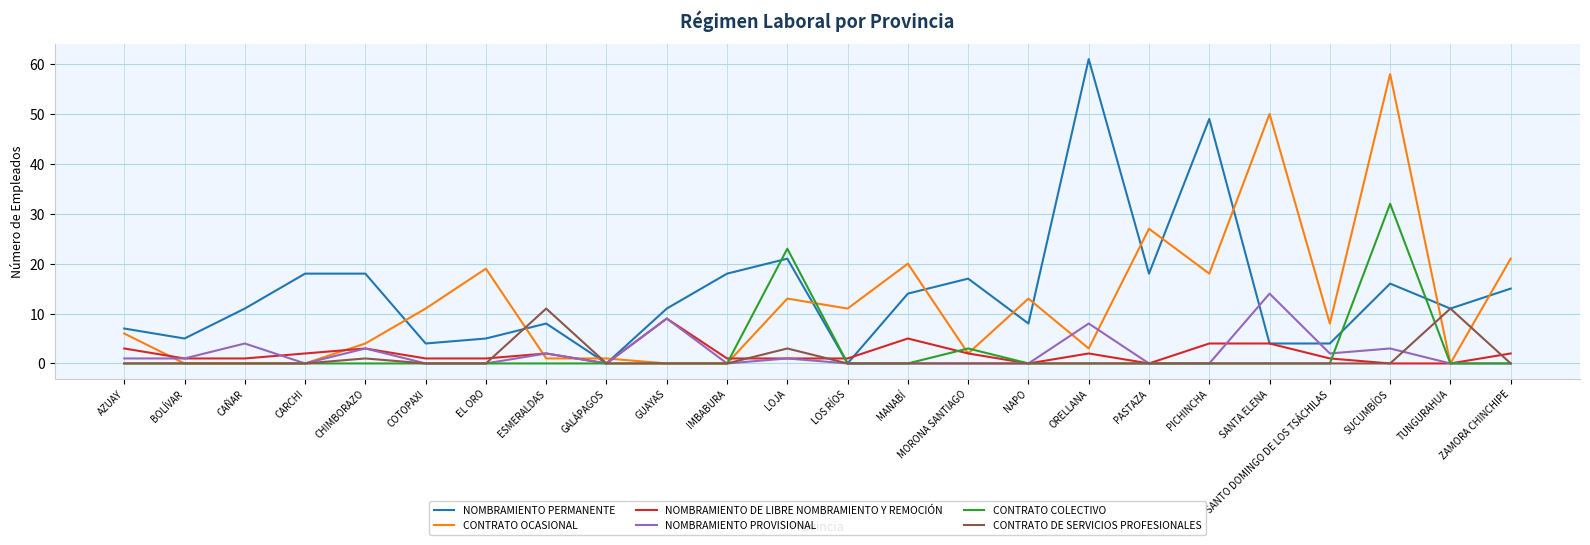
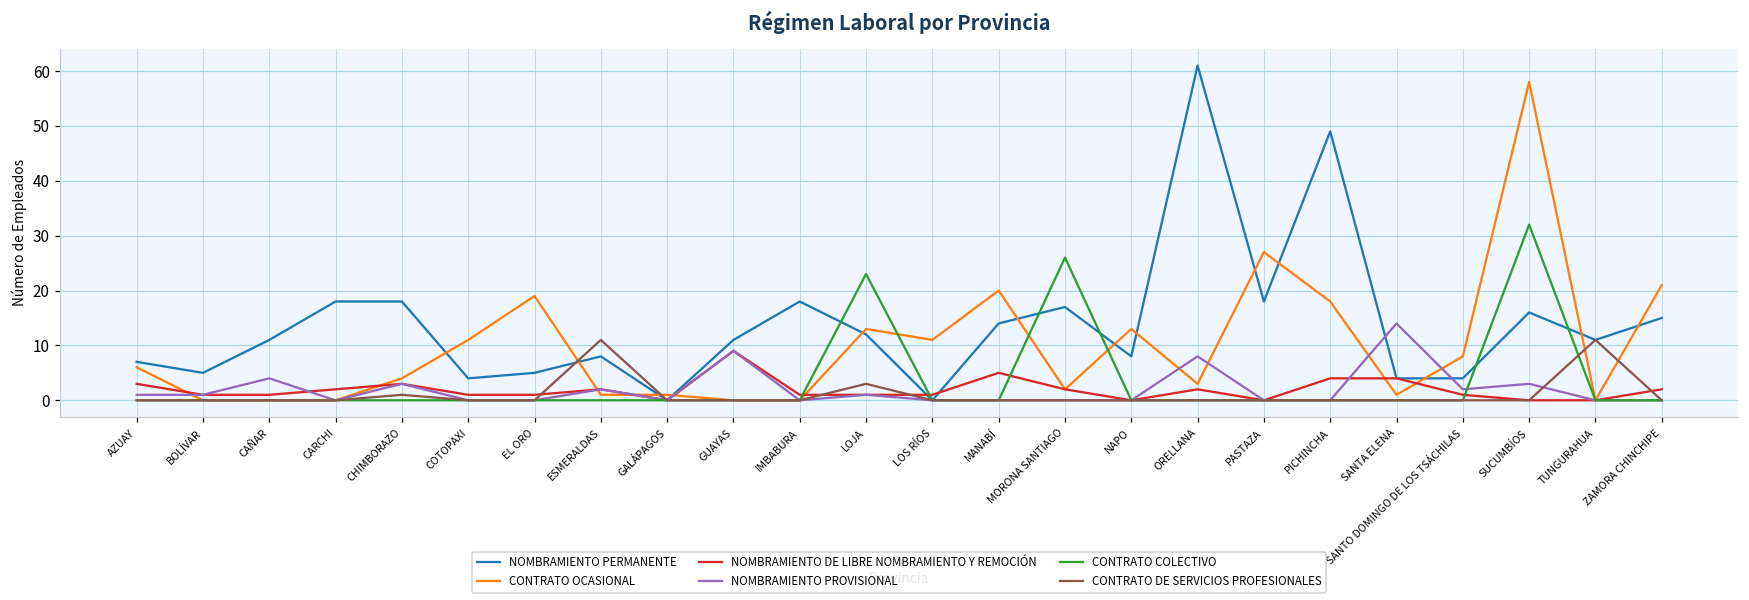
  {
    "NOMBRAMIENTO PERMANENTE": {
      "AZUAY": 7,
      "BOLÍVAR": 5,
      "CAÑAR": 11,
      "CARCHI": 18,
      "CHIMBORAZO": 18,
      "COTOPAXI": 4,
      "EL ORO": 5,
      "ESMERALDAS": 8,
      "GUAYAS": 11,
      "IMBABURA": 18,
-     "LOJA": 21,
+     "LOJA": 12,
      "MANABÍ": 14,
      "MORONA SANTIAGO": 17,
      "NAPO": 8,
      "ORELLANA": 61,
      "PASTAZA": 18,
      "PICHINCHA": 49,
      "SANTO DOMINGO DE LOS TSÁCHILAS": 4,
      "SUCUMBÍOS": 16,
      "ZAMORA CHINCHIPE": 15
    },
    "CONTRATO OCASIONAL": {
      "AZUAY": 6,
      "CHIMBORAZO": 4,
      "COTOPAXI": 11,
      "EL ORO": 19,
      "ESMERALDAS": 1,
      "GALÁPAGOS": 1,
      "LOJA": 13,
      "LOS RÍOS": 11,
      "MANABÍ": 20,
      "NAPO": 13,
      "ORELLANA": 3,
      "PASTAZA": 27,
      "PICHINCHA": 18,
-     "SANTA ELENA": 50,
+     "SANTA ELENA": 1,
      "SANTO DOMINGO DE LOS TSÁCHILAS": 8,
      "SUCUMBÍOS": 58,
      "ZAMORA CHINCHIPE": 21
    },
    "NOMBRAMIENTO DE LIBRE NOMBRAMIENTO Y REMOCIÓN": {
      "AZUAY": 3,
      "CAÑAR": 1,
      "CARCHI": 2,
      "COTOPAXI": 1,
      "EL ORO": 1,
      "IMBABURA": 1,
      "LOS RÍOS": 1,
      "MANABÍ": 5,
      "ORELLANA": 2,
      "PICHINCHA": 4,
      "SANTO DOMINGO DE LOS TSÁCHILAS": 1,
      "ZAMORA CHINCHIPE": 2
    },
    "NOMBRAMIENTO PROVISIONAL": {
      "AZUAY": 1,
      "CAÑAR": 4,
      "ORELLANA": 8,
      "SANTA ELENA": 14,
      "SANTO DOMINGO DE LOS TSÁCHILAS": 2,
      "SUCUMBÍOS": 3
    },
    "CONTRATO COLECTIVO": {
      "CHIMBORAZO": 0,
      "ESMERALDAS": 0,
      "LOJA": 23,
-     "MORONA SANTIAGO": 3,
+     "MORONA SANTIAGO": 26,
      "SUCUMBÍOS": 32
    },
    "CONTRATO DE SERVICIOS PROFESIONALES": {
      "CHIMBORAZO": 1,
      "ESMERALDAS": 11,
      "LOJA": 3
    }
  }
